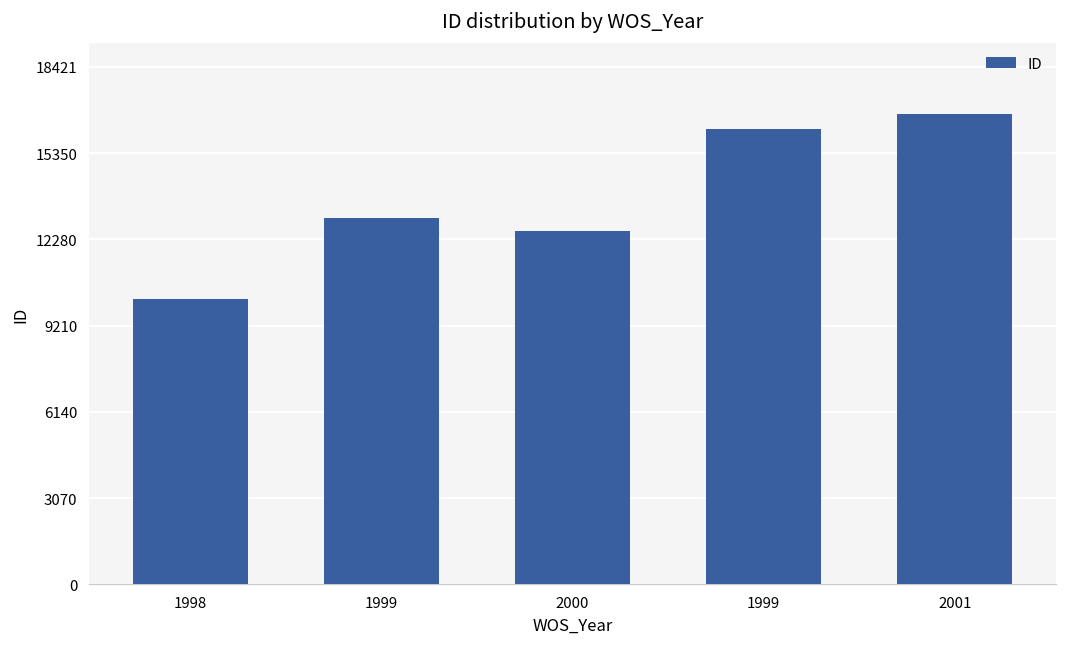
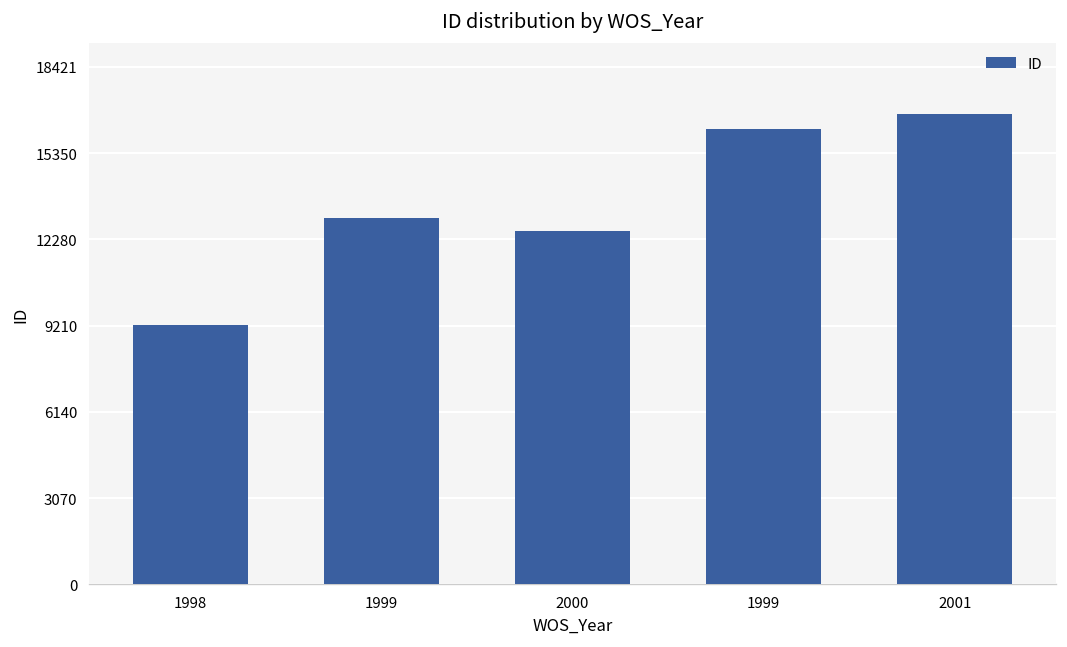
  {
-   "1998": 10100,
+   "1998": 9200,
    "2000": 12600,
    "2001": 16700
  }
